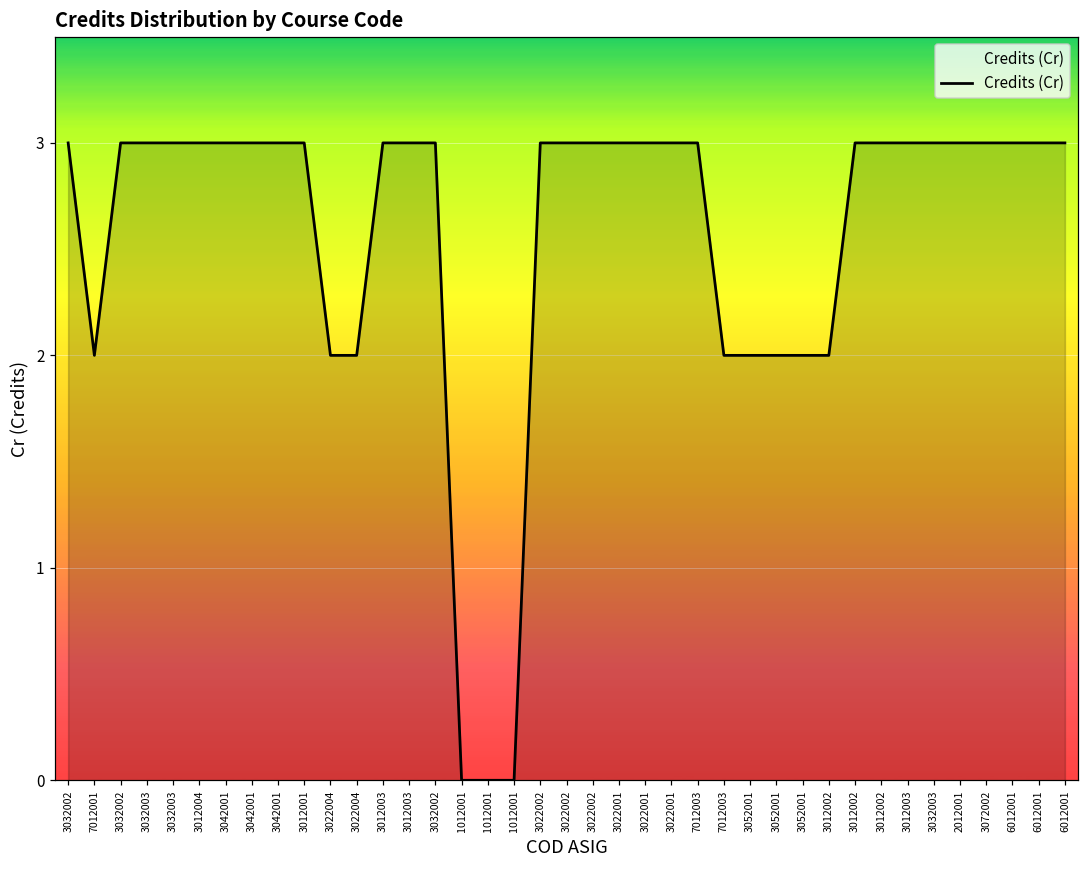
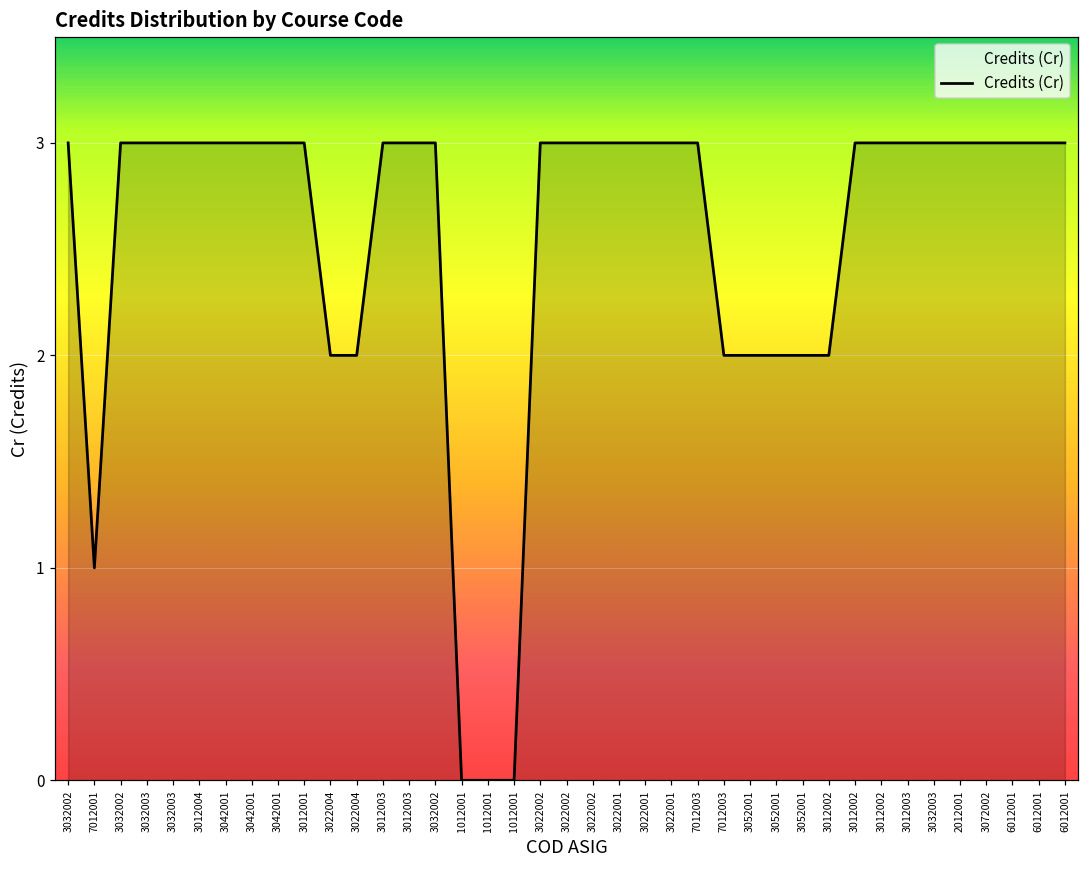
  {
-   "7012001": 2,
+   "7012001": 1,
    "3012004": 3,
    "3012001": 3,
    "2012001": 3,
    "3072002": 3
  }
